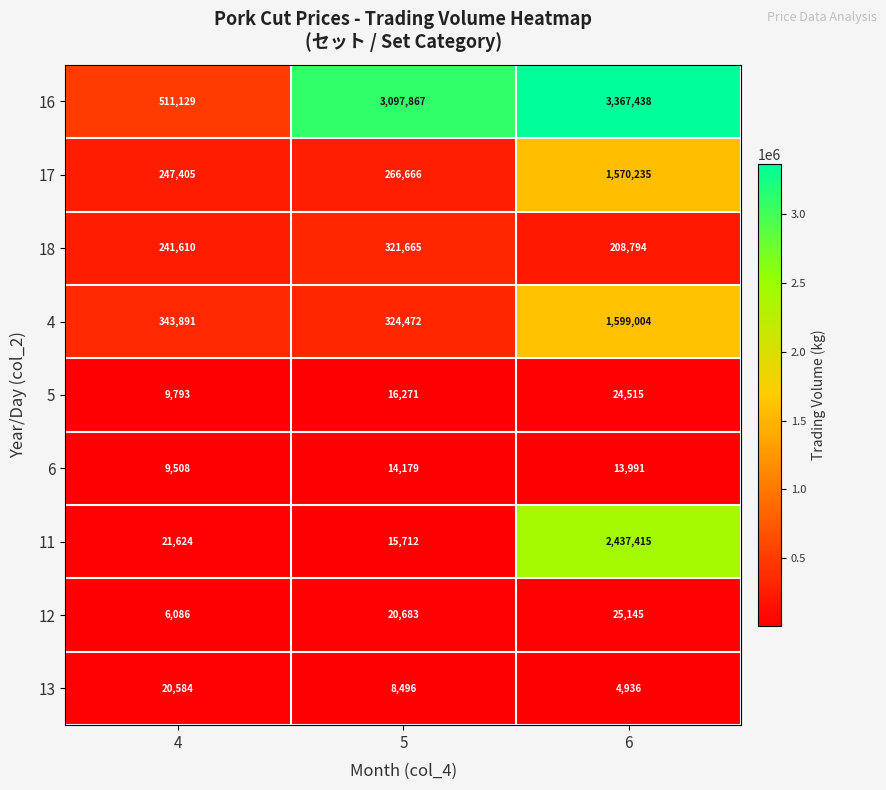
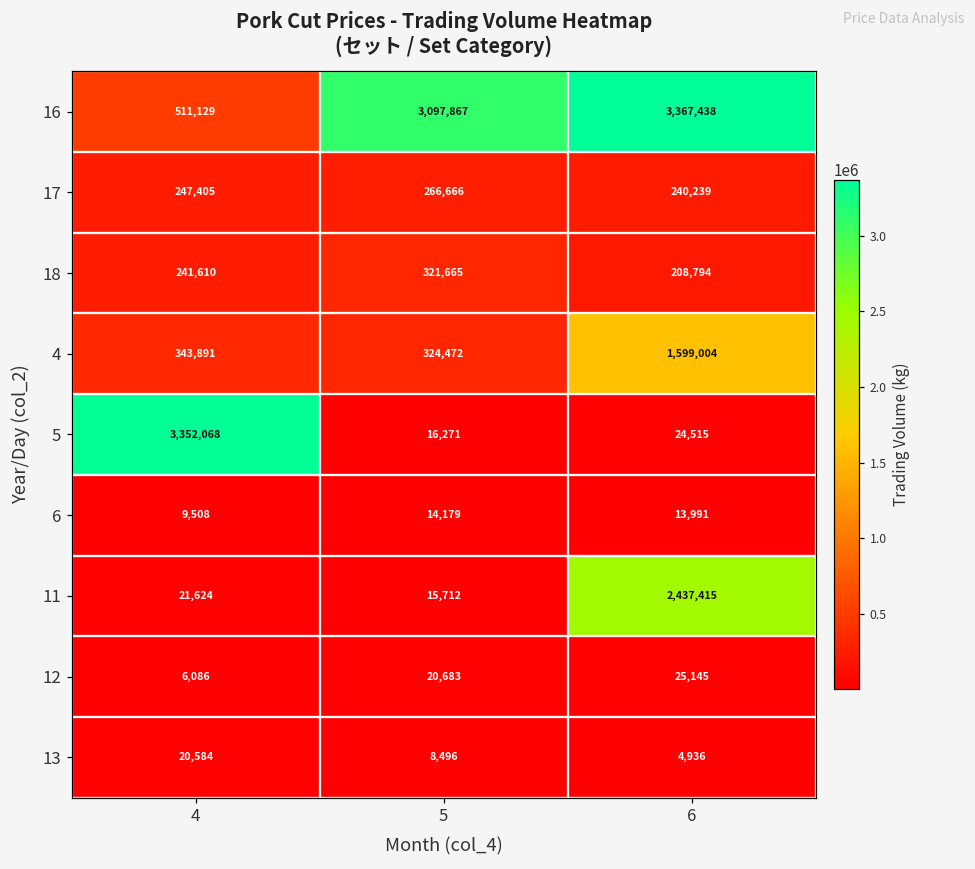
  {
    "16": {
      "4": "511,129",
      "5": "3,097,867",
      "6": "3,367,438"
    },
    "17": {
      "4": "247,405",
      "5": "266,666",
-     "6": "1,570,235"
+     "6": "240,239"
    },
    "18": {
      "4": "241,610",
      "5": "321,665",
      "6": "208,794"
    },
    "4": {
      "4": "343,891",
      "5": "324,472",
      "6": "1,599,004"
    },
    "5": {
-     "4": "9,793",
+     "4": "3,352,068",
      "5": "16,271",
      "6": "24,515"
    },
    "6": {
      "4": "9,508",
      "5": "14,179",
      "6": "13,991"
    },
    "11": {
      "4": "21,624",
      "5": "15,712",
      "6": "2,437,415"
    },
    "12": {
      "4": "6,086",
      "5": "20,683",
      "6": "25,145"
    },
    "13": {
      "4": "20,584",
      "5": "8,496",
      "6": "4,936"
    }
  }
